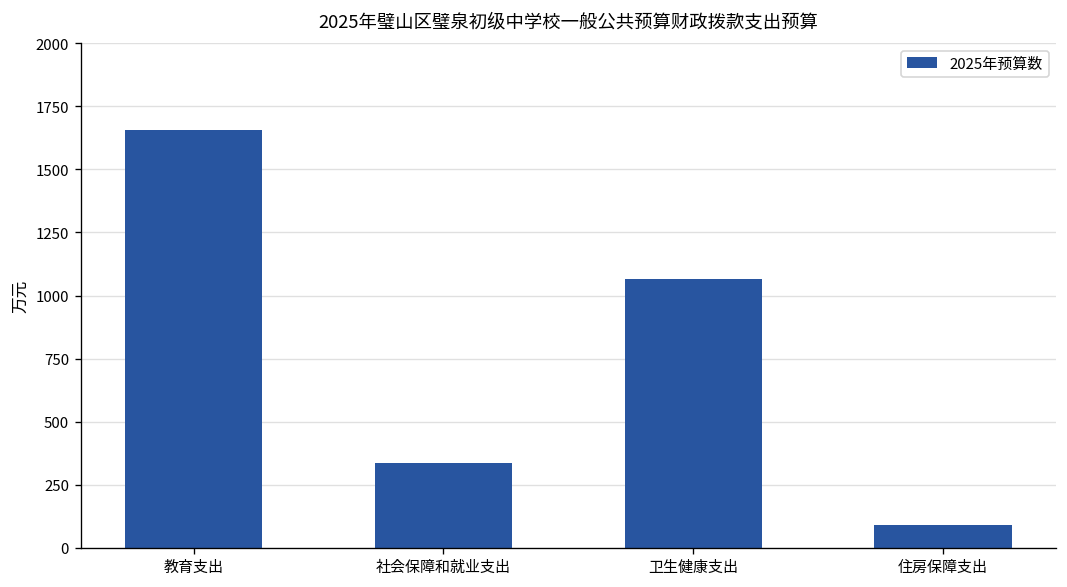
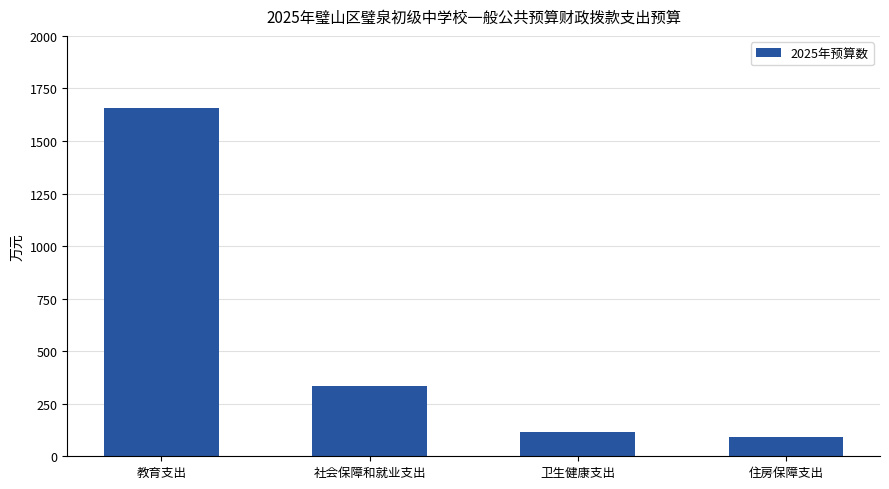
  {
    "教育支出": 1660,
    "社会保障和就业支出": 330,
-   "卫生健康支出": 1070,
+   "卫生健康支出": 120,
    "住房保障支出": 90
  }
